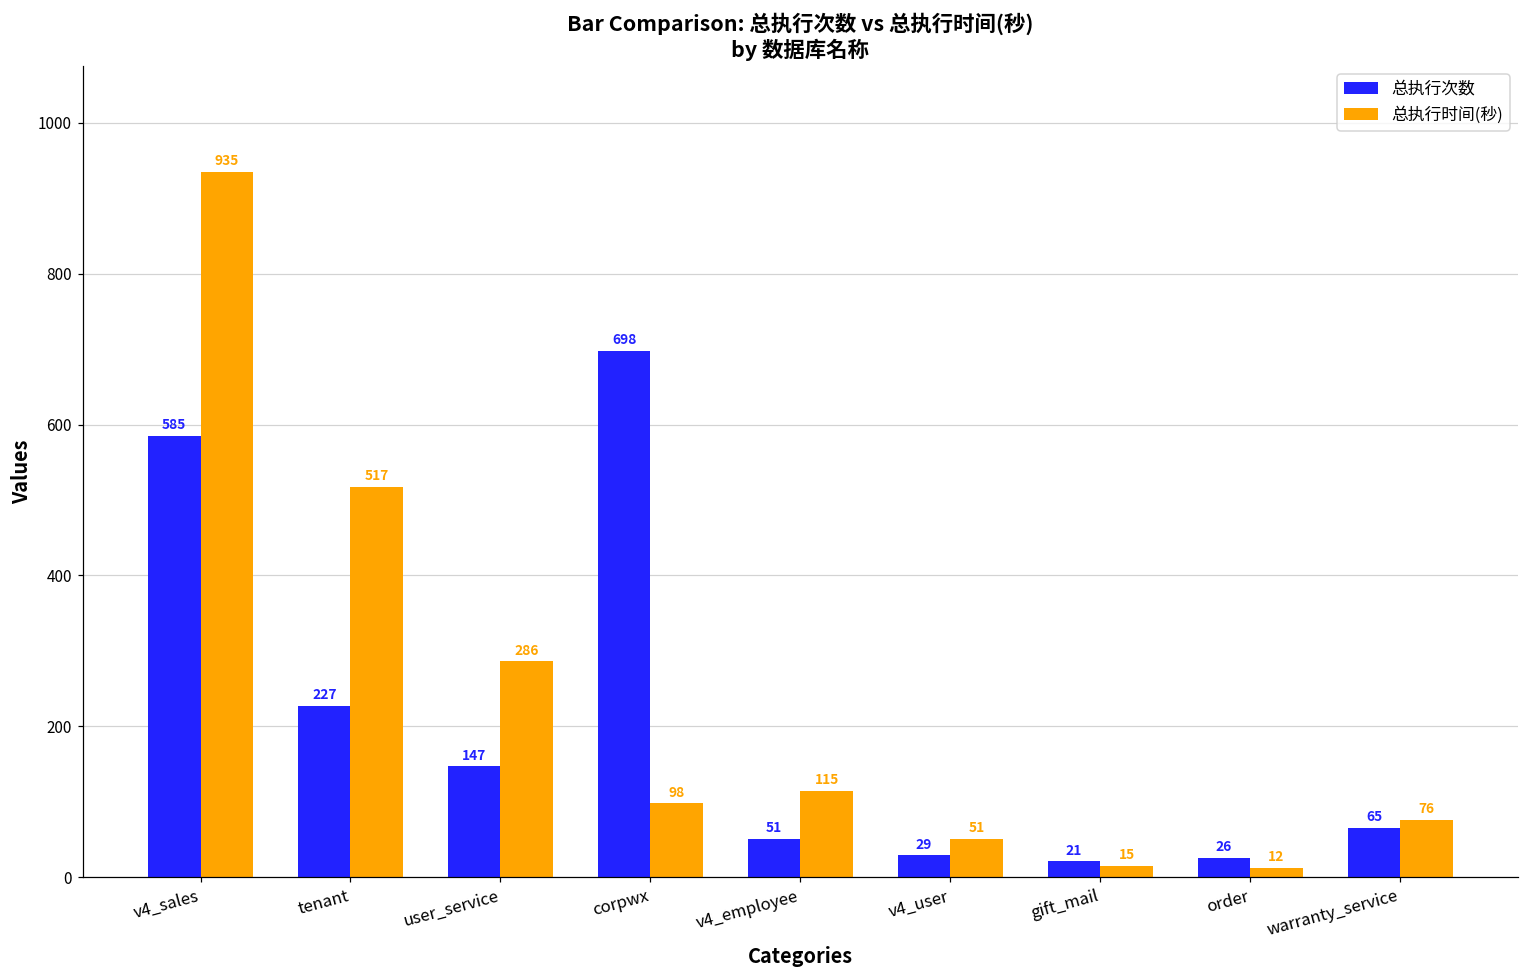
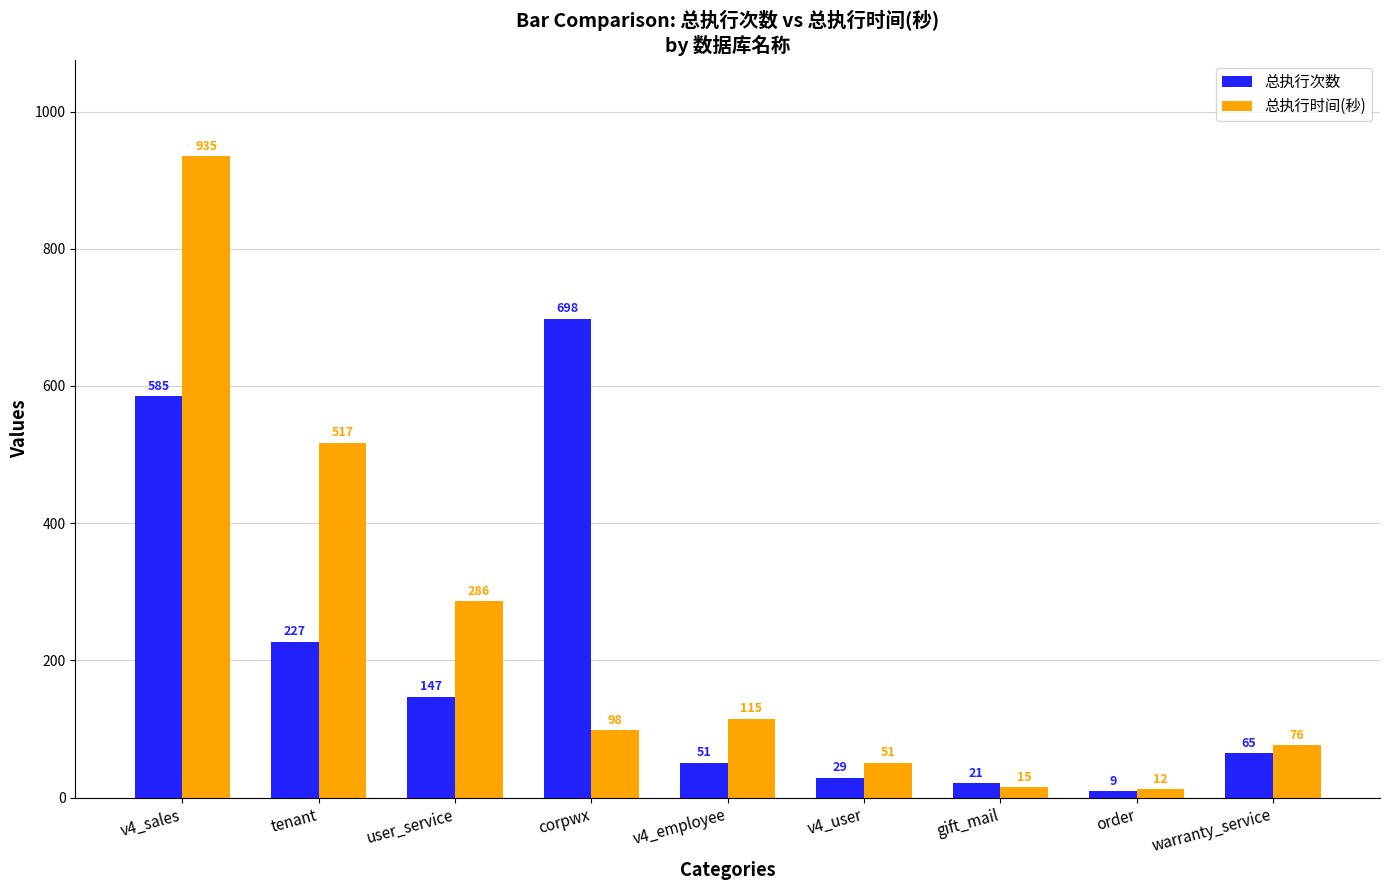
  {
    "总执行次数": {
      "v4_sales": 585,
      "tenant": 227,
      "user_service": 147,
      "corpwx": 698,
      "v4_employee": 51,
      "v4_user": 29,
      "gift_mail": 21,
-     "order": 26,
+     "order": 9,
      "warranty_service": 65
    },
    "总执行时间(秒)": {
      "v4_sales": 935,
      "tenant": 517,
      "user_service": 286,
      "corpwx": 98,
      "v4_employee": 115,
      "v4_user": 51,
      "gift_mail": 15,
      "order": 12,
      "warranty_service": 76
    }
  }
